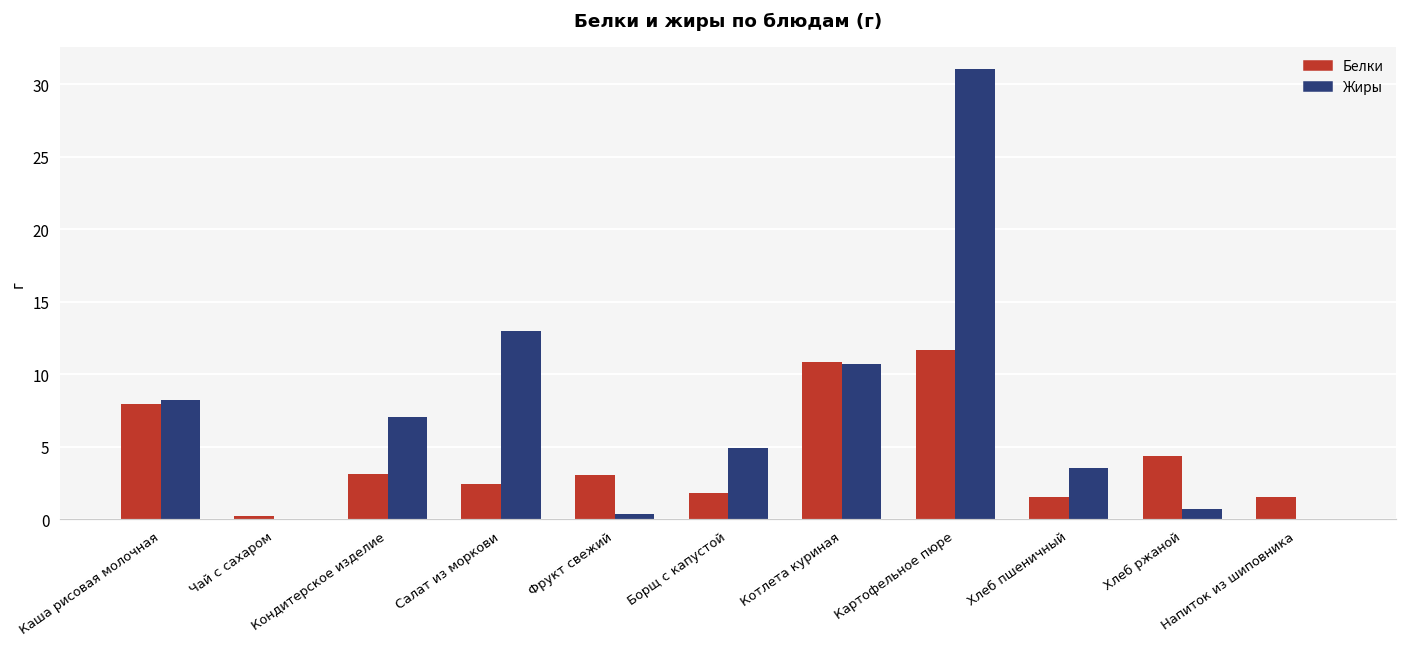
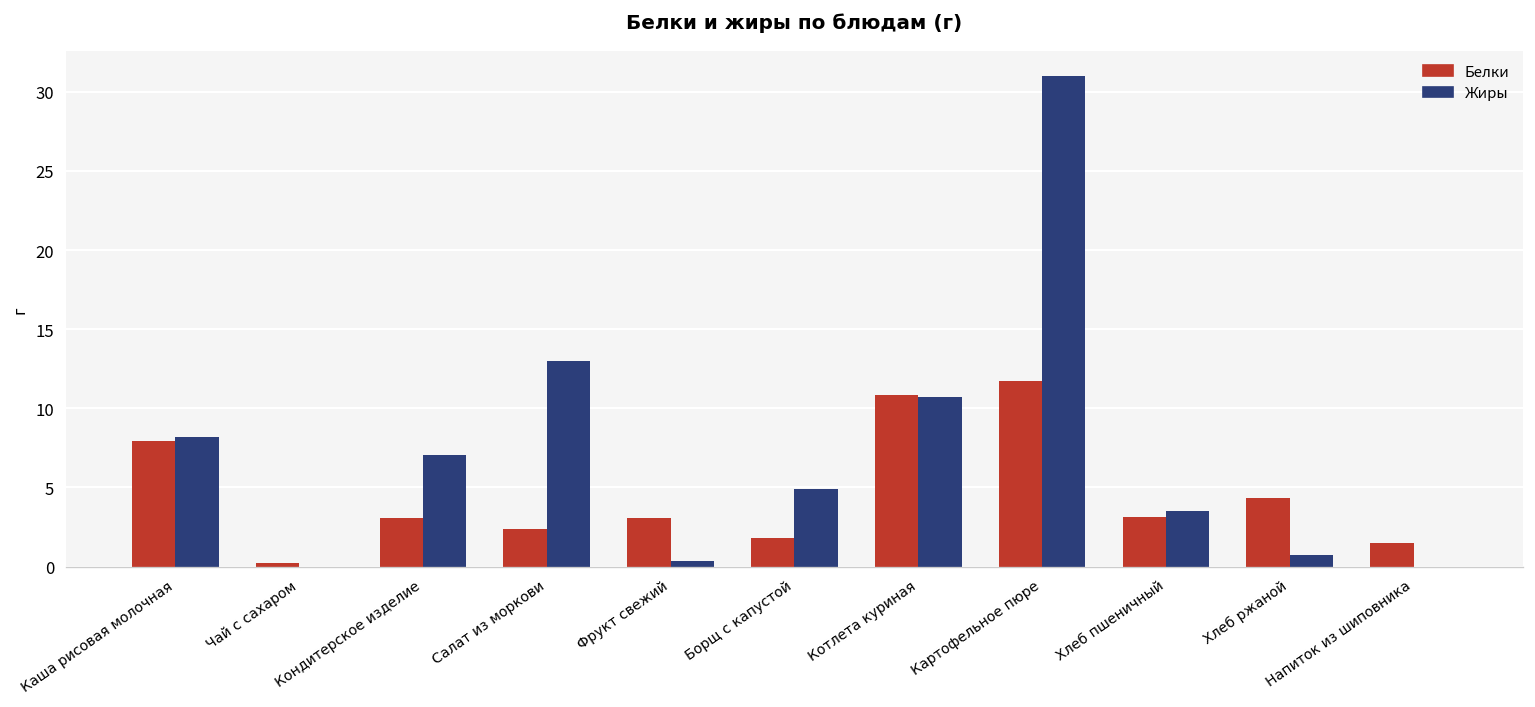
  {
    "Белки": {
      "Каша рисовая молочная": 7.9,
      "Чай с сахаром": 0.2,
      "Кондитерское изделие": 3.1,
      "Салат из моркови": 2.4,
      "Фрукт свежий": 3.0,
      "Борщ с капустой": 1.8,
      "Котлета куриная": 10.8,
      "Картофельное пюре": 11.7,
-     "Хлеб пшеничный": 1.5,
+     "Хлеб пшеничный": 3.1,
      "Хлеб ржаной": 4.3,
      "Напиток из шиповника": 1.5
    },
    "Жиры": {
      "Каша рисовая молочная": 8.2,
      "Чай с сахаром": 0.0,
      "Кондитерское изделие": 7.1,
      "Салат из моркови": 13.0,
      "Фрукт свежий": 0.4,
      "Борщ с капустой": 4.9,
      "Котлета куриная": 10.7,
      "Картофельное пюре": 31.0,
      "Хлеб пшеничный": 3.5,
      "Хлеб ржаной": 0.7,
      "Напиток из шиповника": 0.0
    }
  }
